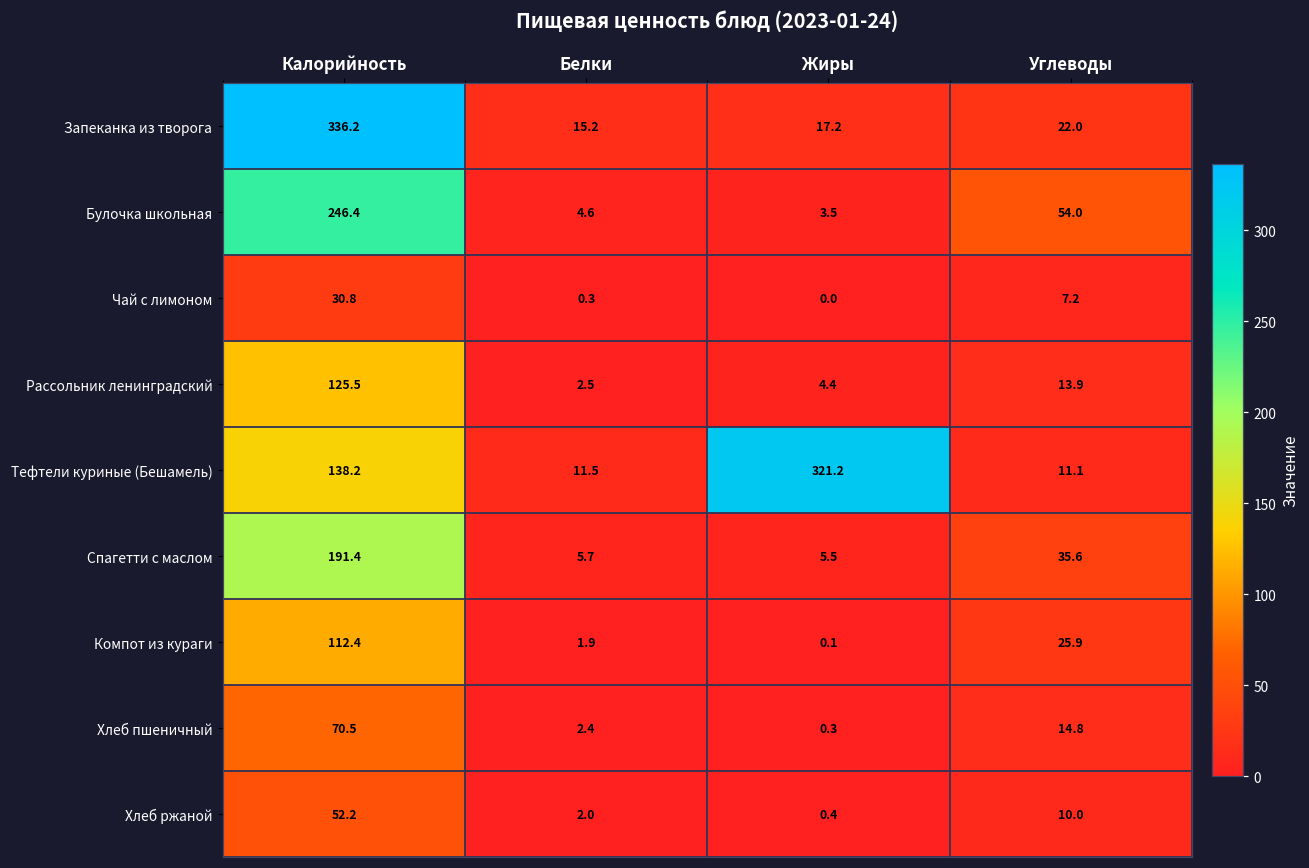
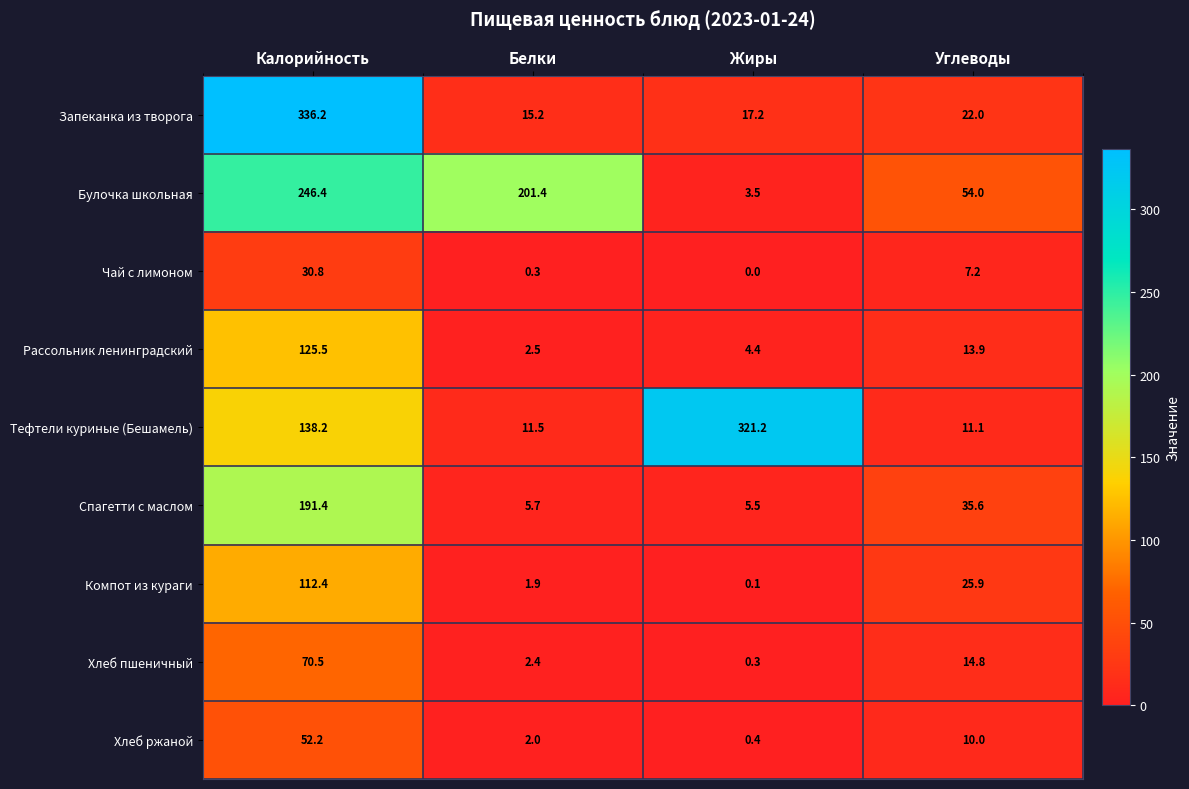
  {
    "Запеканка из творога": {
      "Калорийность": 336.2,
      "Белки": 15.2,
      "Жиры": 17.2,
      "Углеводы": 22.0
    },
    "Булочка школьная": {
      "Калорийность": 246.4,
-     "Белки": 4.6,
+     "Белки": 201.4,
      "Жиры": 3.5,
      "Углеводы": 54.0
    },
    "Чай с лимоном": {
      "Калорийность": 30.8,
      "Белки": 0.3,
      "Жиры": 0.0,
      "Углеводы": 7.2
    },
    "Рассольник ленинградский": {
      "Калорийность": 125.5,
      "Белки": 2.5,
      "Жиры": 4.4,
      "Углеводы": 13.9
    },
    "Тефтели куриные (Бешамель)": {
      "Калорийность": 138.2,
      "Белки": 11.5,
      "Жиры": 321.2,
      "Углеводы": 11.1
    },
    "Спагетти с маслом": {
      "Калорийность": 191.4,
      "Белки": 5.7,
      "Жиры": 5.5,
      "Углеводы": 35.6
    },
    "Компот из кураги": {
      "Калорийность": 112.4,
      "Белки": 1.9,
      "Жиры": 0.1,
      "Углеводы": 25.9
    },
    "Хлеб пшеничный": {
      "Калорийность": 70.5,
      "Белки": 2.4,
      "Жиры": 0.3,
      "Углеводы": 14.8
    },
    "Хлеб ржаной": {
      "Калорийность": 52.2,
      "Белки": 2.0,
      "Жиры": 0.4,
      "Углеводы": 10.0
    }
  }
